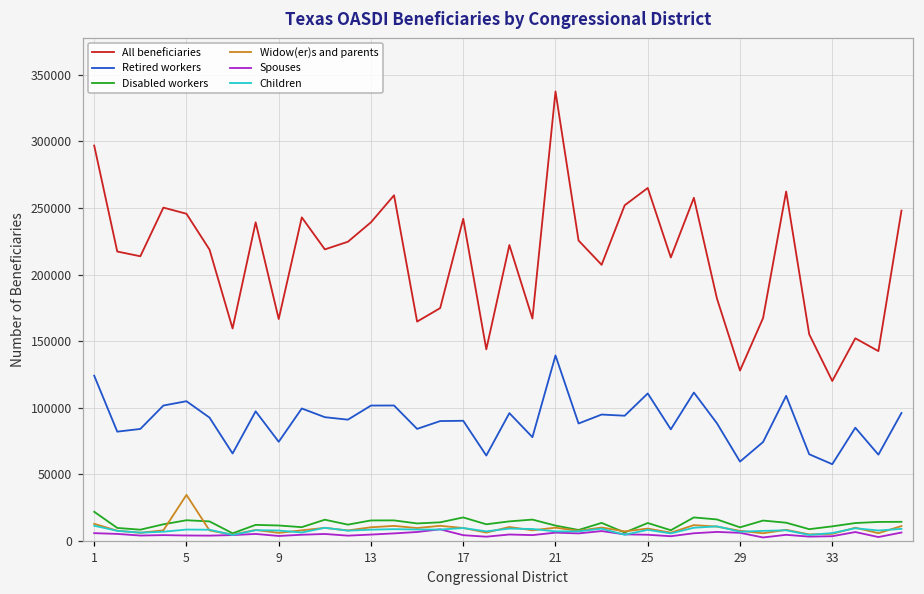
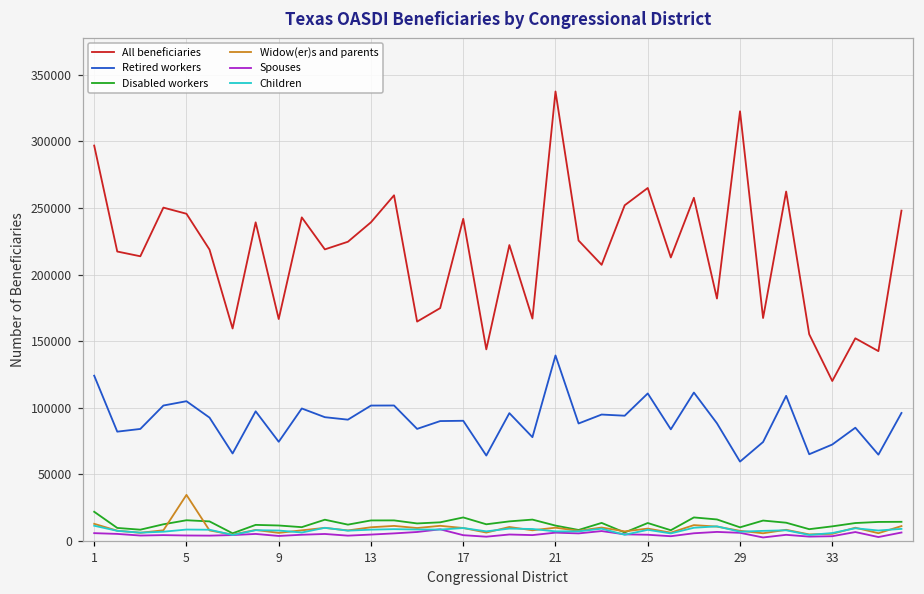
  {
    "All beneficiaries": {
      "1": 297000,
      "5": 246000,
      "9": 167000,
      "13": 239000,
      "17": 242000,
      "21": 338000,
      "25": 265000,
-     "29": 128000,
+     "29": 323000,
      "33": 120000
    },
    "Retired workers": {
      "1": 124000,
      "5": 105000,
      "9": 74000,
      "13": 102000,
      "17": 90000,
      "21": 139000,
      "25": 111000,
      "29": 60000,
-     "33": 58000
+     "33": 72000
    },
    "Disabled workers": {
      "1": 22000,
      "5": 16000,
      "9": 12000,
      "13": 15000,
      "17": 18000,
      "25": 13000,
      "29": 10000,
      "33": 11000
    },
    "Widow(er)s and parents": {
      "5": 35000
    },
    "Spouses": {
      "1": 6000,
      "5": 4000,
      "9": 4000,
      "13": 5000,
      "17": 4000,
      "25": 5000
    },
    "Children": {
      "5": 9000
    }
  }
